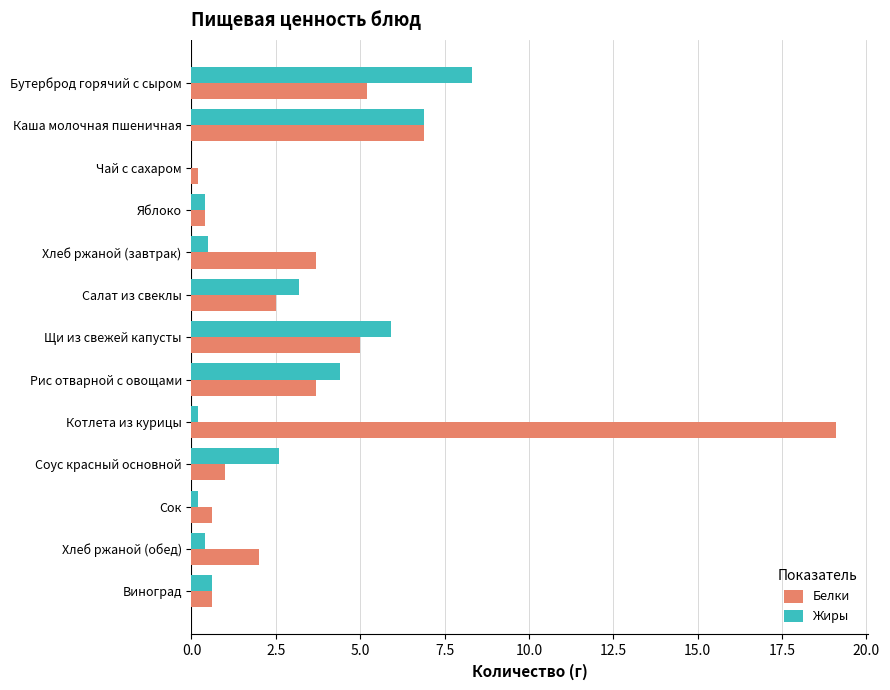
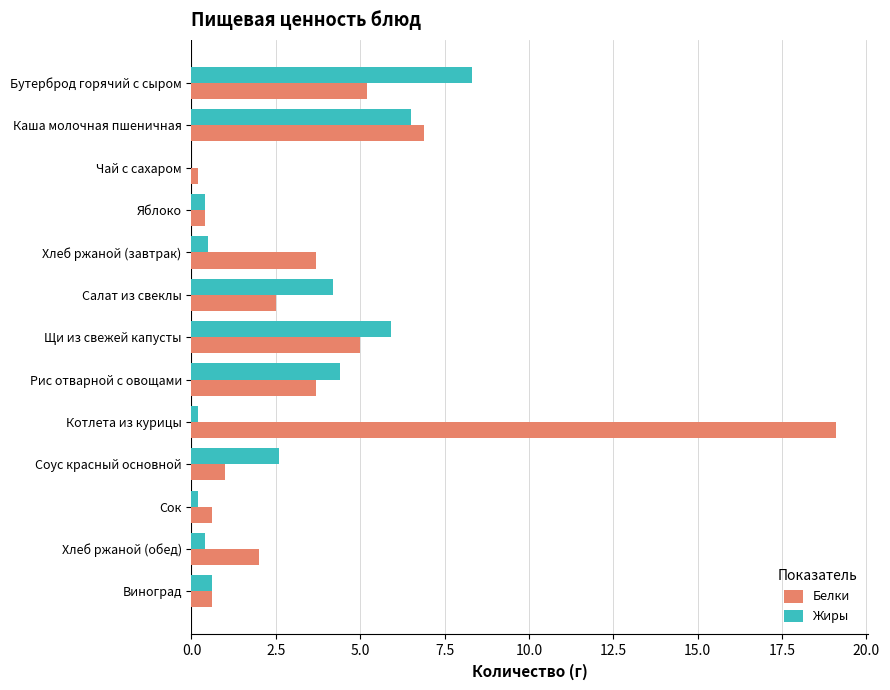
  {
    "Белки": {
      "Бутерброд горячий с сыром": 5.2,
      "Каша молочная пшеничная": 6.9,
      "Чай с сахаром": 0.2,
      "Яблоко": 0.4,
      "Хлеб ржаной (завтрак)": 3.7,
      "Салат из свеклы": 2.5,
      "Щи из свежей капусты": 5.0,
      "Рис отварной с овощами": 3.7,
      "Котлета из курицы": 19.1,
      "Соус красный основной": 1.0,
      "Сок": 0.6,
      "Хлеб ржаной (обед)": 2.0,
      "Виноград": 0.6
    },
    "Жиры": {
      "Бутерброд горячий с сыром": 8.3,
-     "Каша молочная пшеничная": 6.9,
+     "Каша молочная пшеничная": 6.5,
      "Чай с сахаром": 0.0,
      "Яблоко": 0.4,
      "Хлеб ржаной (завтрак)": 0.5,
-     "Салат из свеклы": 3.2,
+     "Салат из свеклы": 4.2,
      "Щи из свежей капусты": 5.9,
      "Рис отварной с овощами": 4.4,
      "Котлета из курицы": 0.2,
      "Соус красный основной": 2.6,
      "Сок": 0.2,
      "Хлеб ржаной (обед)": 0.4,
      "Виноград": 0.6
    }
  }
